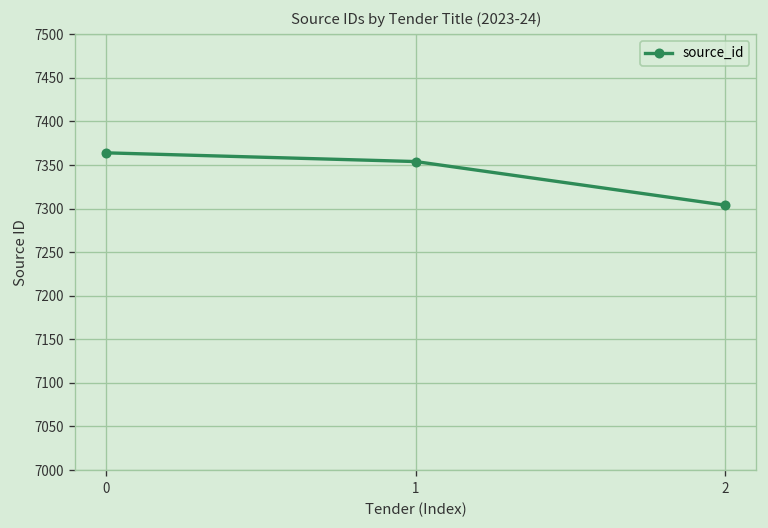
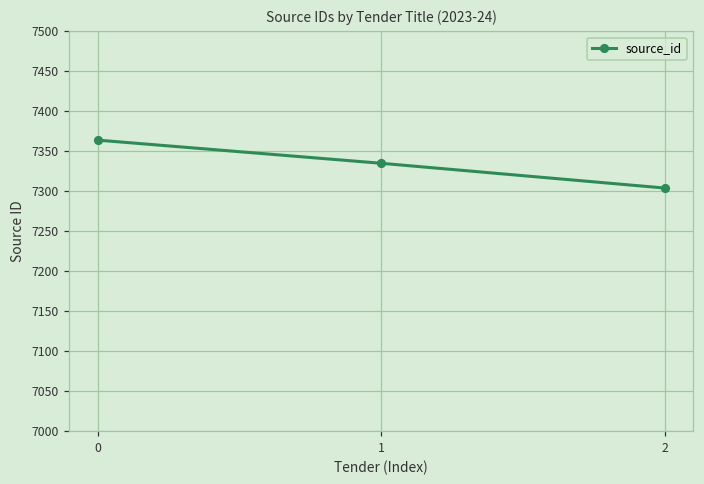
  {
    "0": 7360,
-   "1": 7350,
+   "1": 7340,
    "2": 7300
  }
